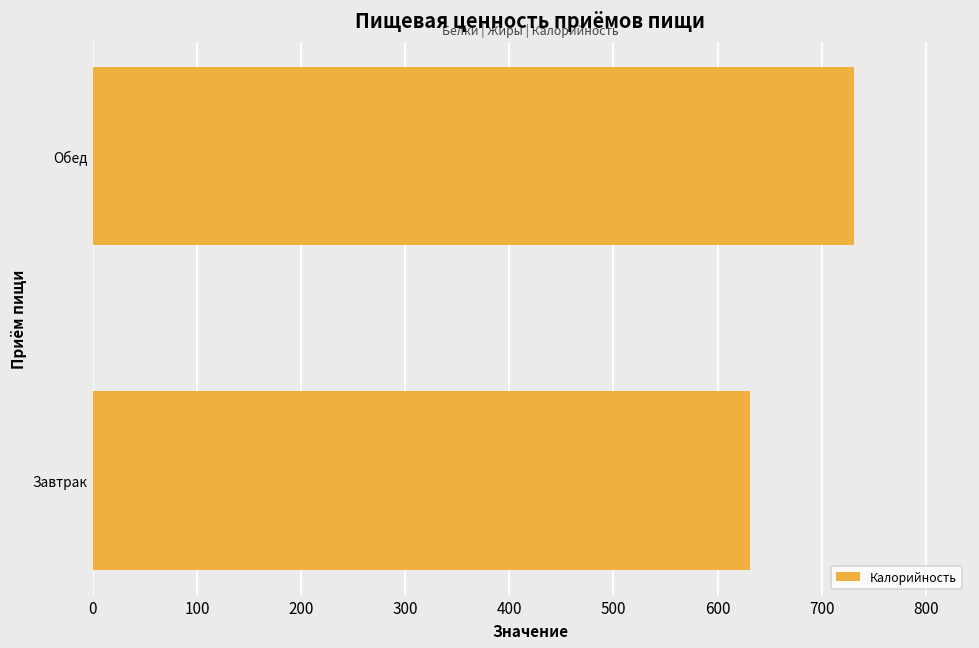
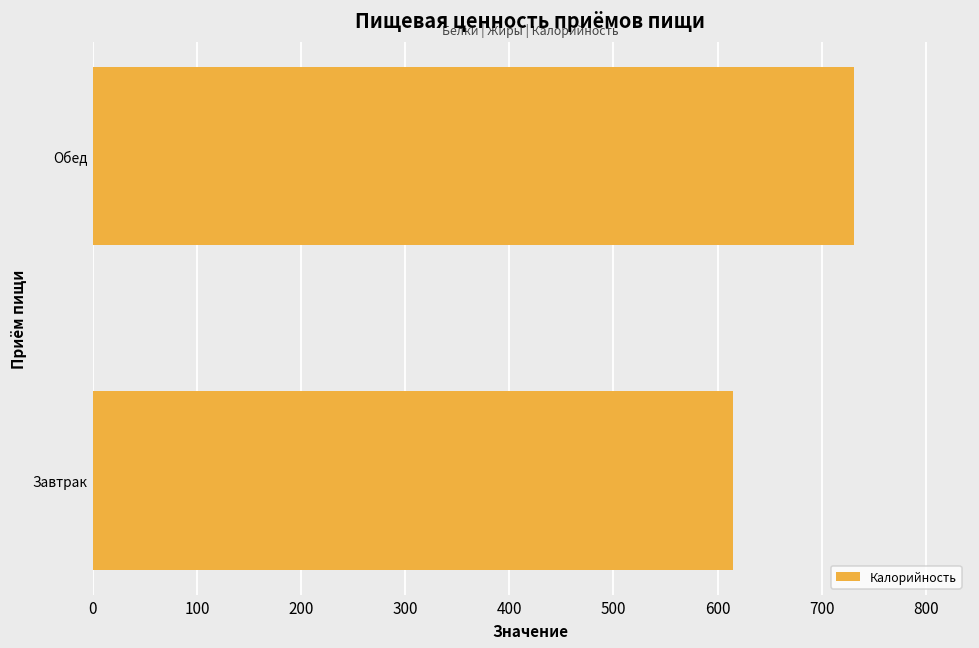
  {
    "Обед": 730,
-   "Завтрак": 630
+   "Завтрак": 620
  }
